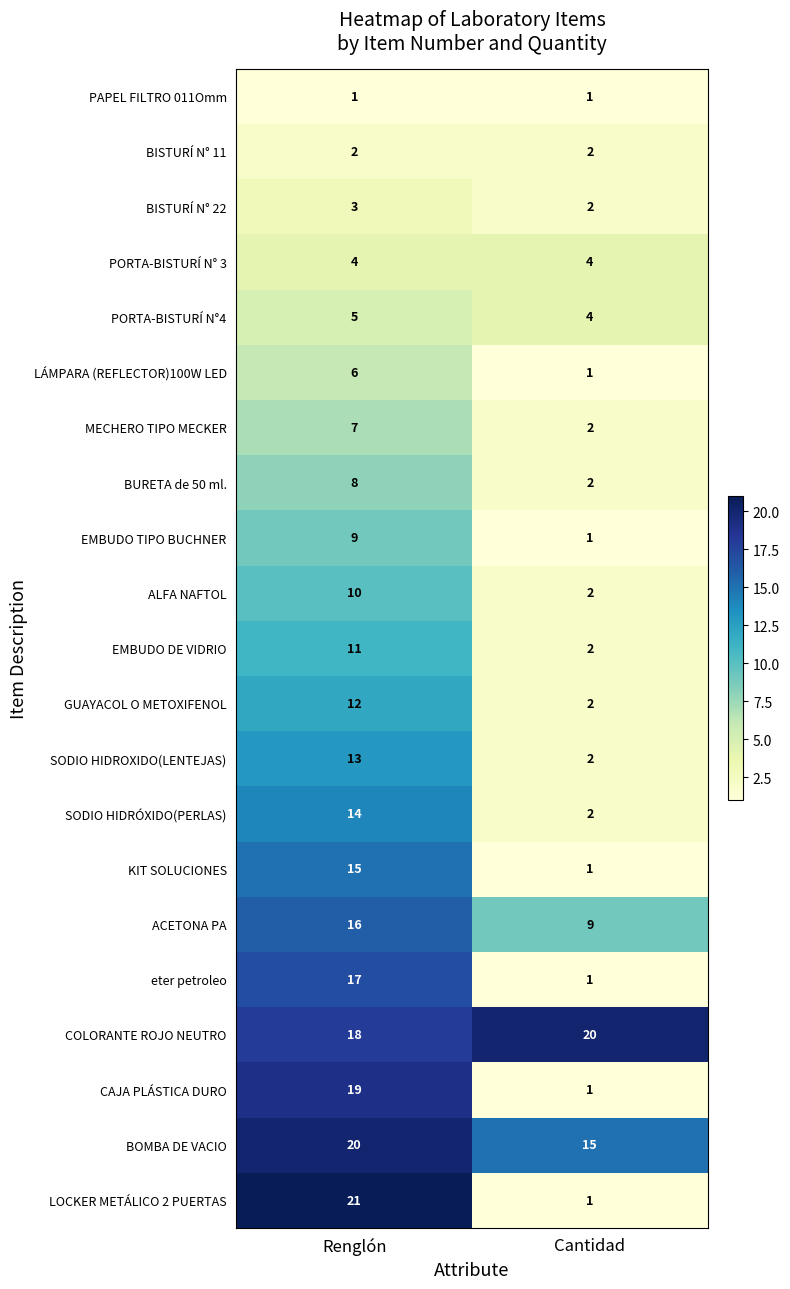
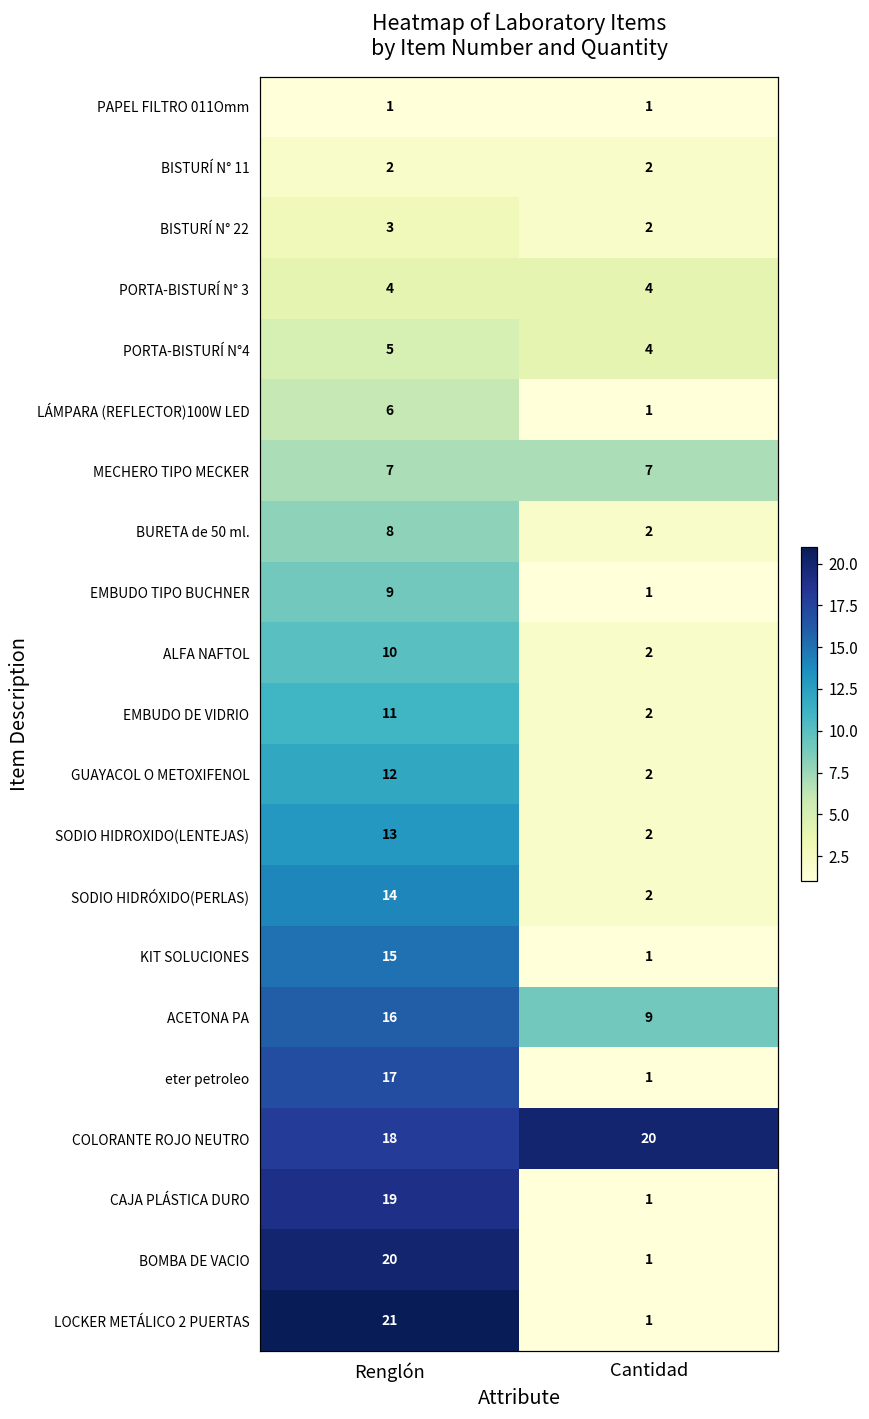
  {
    "PAPEL FILTRO 011Omm": {
      "Renglón": 1,
      "Cantidad": 1
    },
    "BISTURÍ N° 11": {
      "Renglón": 2,
      "Cantidad": 2
    },
    "BISTURÍ N° 22": {
      "Renglón": 3,
      "Cantidad": 2
    },
    "PORTA-BISTURÍ N° 3": {
      "Renglón": 4,
      "Cantidad": 4
    },
    "PORTA-BISTURÍ N°4": {
      "Renglón": 5,
      "Cantidad": 4
    },
    "LÁMPARA (REFLECTOR)100W LED": {
      "Renglón": 6,
      "Cantidad": 1
    },
    "MECHERO TIPO MECKER": {
      "Renglón": 7,
-     "Cantidad": 2
+     "Cantidad": 7
    },
    "BURETA de 50 ml.": {
      "Renglón": 8,
      "Cantidad": 2
    },
    "EMBUDO TIPO BUCHNER": {
      "Renglón": 9,
      "Cantidad": 1
    },
    "ALFA NAFTOL": {
      "Renglón": 10,
      "Cantidad": 2
    },
    "EMBUDO DE VIDRIO": {
      "Renglón": 11,
      "Cantidad": 2
    },
    "GUAYACOL O METOXIFENOL": {
      "Renglón": 12,
      "Cantidad": 2
    },
    "SODIO HIDROXIDO(LENTEJAS)": {
      "Renglón": 13,
      "Cantidad": 2
    },
    "SODIO HIDRÓXIDO(PERLAS)": {
      "Renglón": 14,
      "Cantidad": 2
    },
    "KIT SOLUCIONES": {
      "Renglón": 15,
      "Cantidad": 1
    },
    "ACETONA PA": {
      "Renglón": 16,
      "Cantidad": 9
    },
    "eter petroleo": {
      "Renglón": 17,
      "Cantidad": 1
    },
    "COLORANTE ROJO NEUTRO": {
      "Renglón": 18,
      "Cantidad": 20
    },
    "CAJA PLÁSTICA DURO": {
      "Renglón": 19,
      "Cantidad": 1
    },
    "BOMBA DE VACIO": {
      "Renglón": 20,
-     "Cantidad": 15
+     "Cantidad": 1
    },
    "LOCKER METÁLICO 2 PUERTAS": {
      "Renglón": 21,
      "Cantidad": 1
    }
  }
